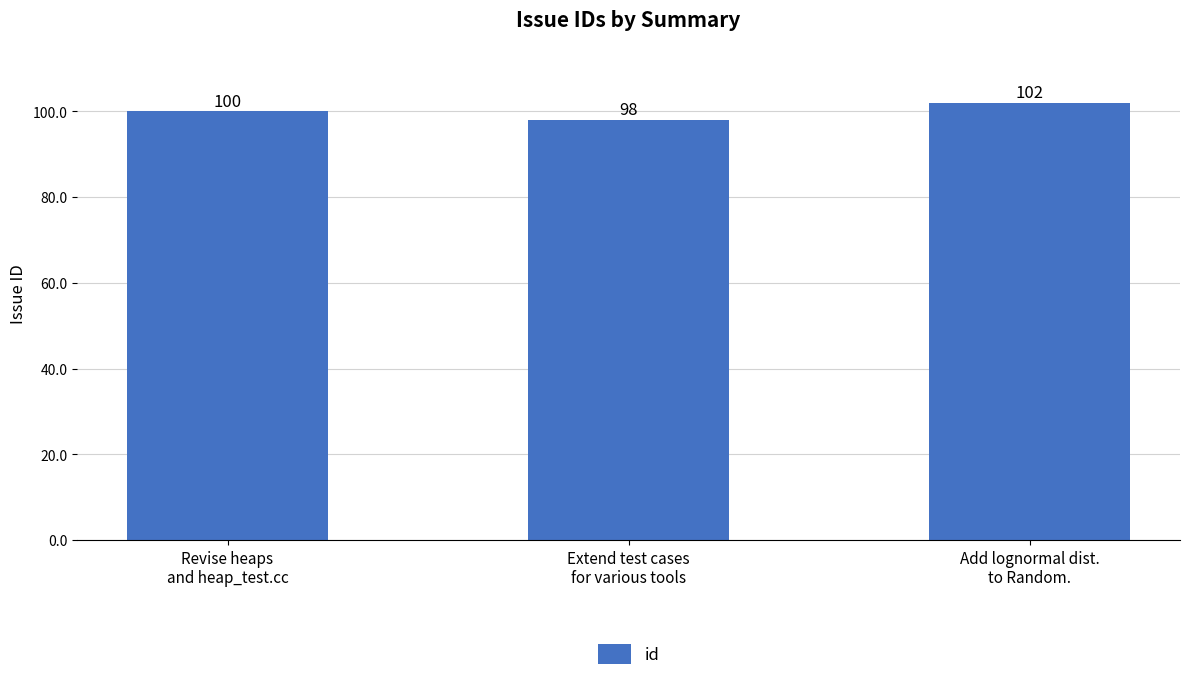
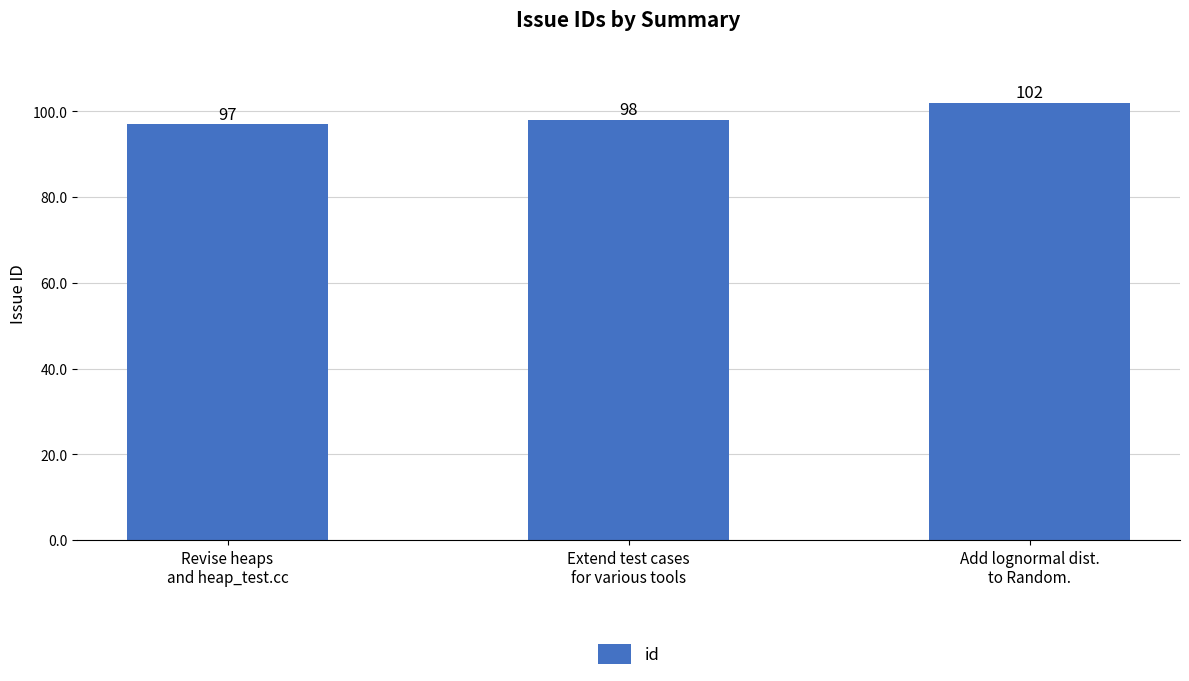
  {
-   "Revise heaps and heap_test.cc": 100,
+   "Revise heaps and heap_test.cc": 97,
    "Extend test cases for various tools": 98,
    "Add lognormal dist. to Random.": 102
  }
